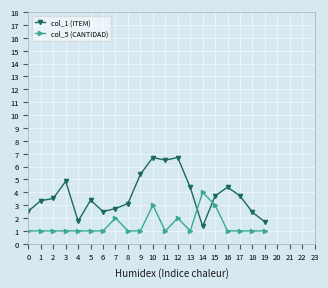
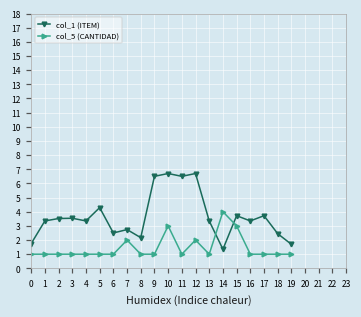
  {
    "col_1 (ITEM)": {
-     "0": 2.5,
+     "0": 1.8,
      "1": 3.4,
      "2": 3.5,
-     "3": 4.9,
-     "4": 1.8,
-     "5": 3.4,
+     "3": 3.5,
+     "4": 3.4,
+     "5": 4.3,
      "6": 2.5,
      "7": 2.7,
-     "8": 3.1,
-     "9": 5.4,
+     "8": 2.2,
+     "9": 6.5,
      "10": 6.7,
      "11": 6.5,
      "12": 6.7,
-     "13": 4.4,
+     "13": 3.4,
      "14": 1.4,
      "15": 3.7,
-     "16": 4.4,
+     "16": 3.4,
      "17": 3.7,
      "18": 2.5,
      "19": 1.7
    },
    "col_5 (CANTIDAD)": {
      "0": 1.0,
      "1": 1.0,
      "2": 1.0,
      "3": 1.0,
      "4": 1.0,
      "5": 1.0,
      "6": 1.0,
      "7": 2.0,
      "8": 1.0,
      "9": 1.0,
      "10": 3.0,
      "11": 1.0,
      "12": 2.0,
      "13": 1.0,
      "14": 4.0,
      "15": 3.0,
      "16": 1.0,
      "17": 1.0,
      "18": 1.0,
      "19": 1.0
    }
  }
